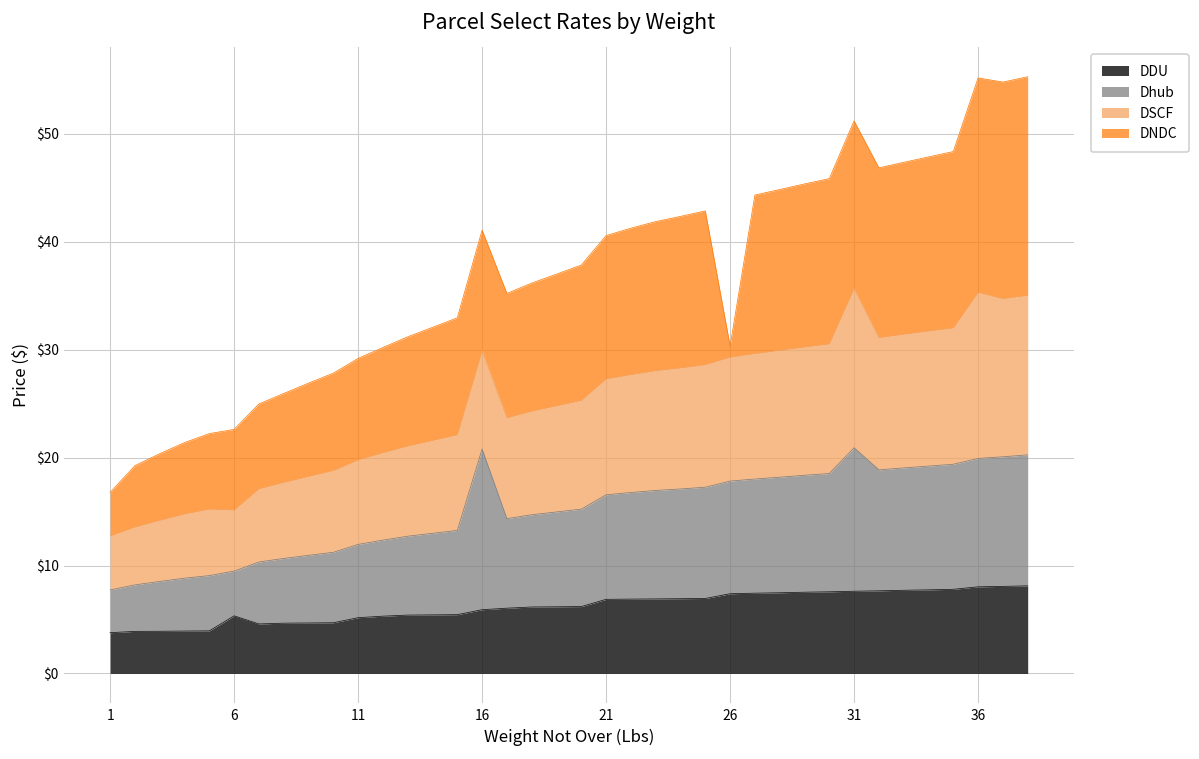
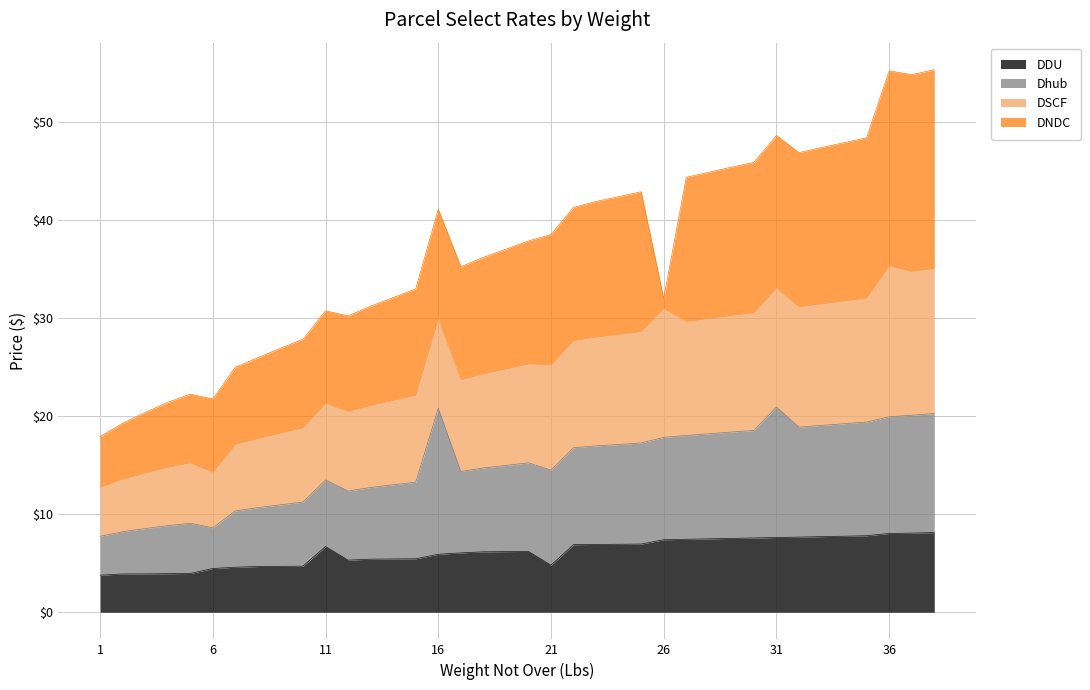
  {
    "DDU": {
      "1": "$4",
-     "6": "$5",
-     "11": "$5",
+     "6": "$4",
+     "11": "$7",
      "16": "$6",
-     "21": "$7",
+     "21": "$5",
      "26": "$7",
      "31": "$8",
      "36": "$8"
    },
    "Dhub": {
      "1": "$4",
      "6": "$4",
      "11": "$7",
      "16": "$15",
      "21": "$10",
      "26": "$10",
      "31": "$13",
      "36": "$12"
    },
    "DSCF": {
      "1": "$5",
      "6": "$6",
      "11": "$8",
      "16": "$9",
      "21": "$11",
-     "26": "$11",
-     "31": "$15",
+     "26": "$13",
+     "31": "$12",
      "36": "$15"
    },
    "DNDC": {
-     "1": "$4",
+     "1": "$5",
      "6": "$7",
      "11": "$9",
      "16": "$11",
      "21": "$13",
      "26": "$1",
      "31": "$16",
      "36": "$20"
    }
  }
